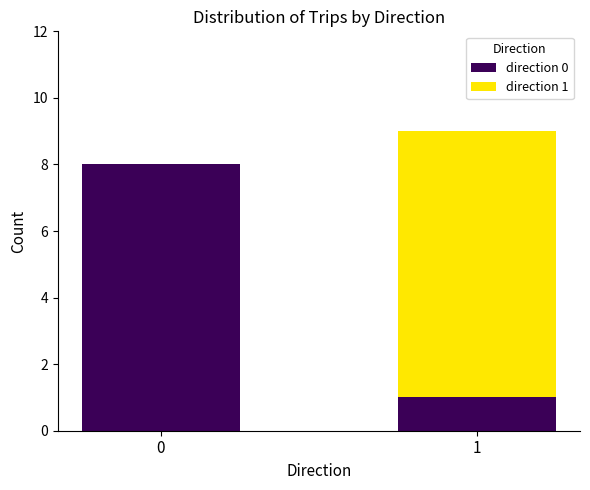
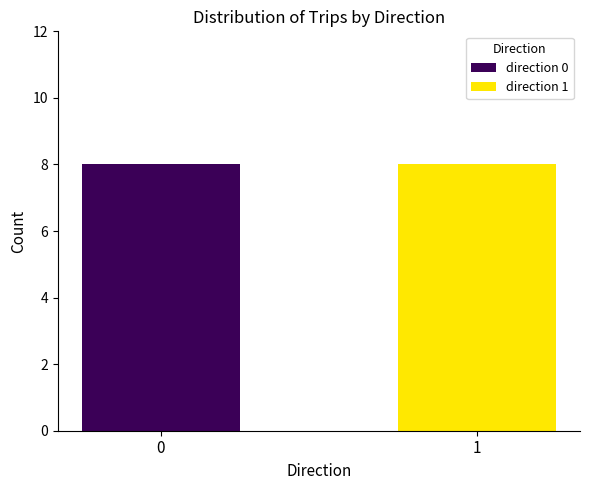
  {
    "direction 0": {
      "0": 8,
-     "1": 1
+     "1": 0
    }
  }
